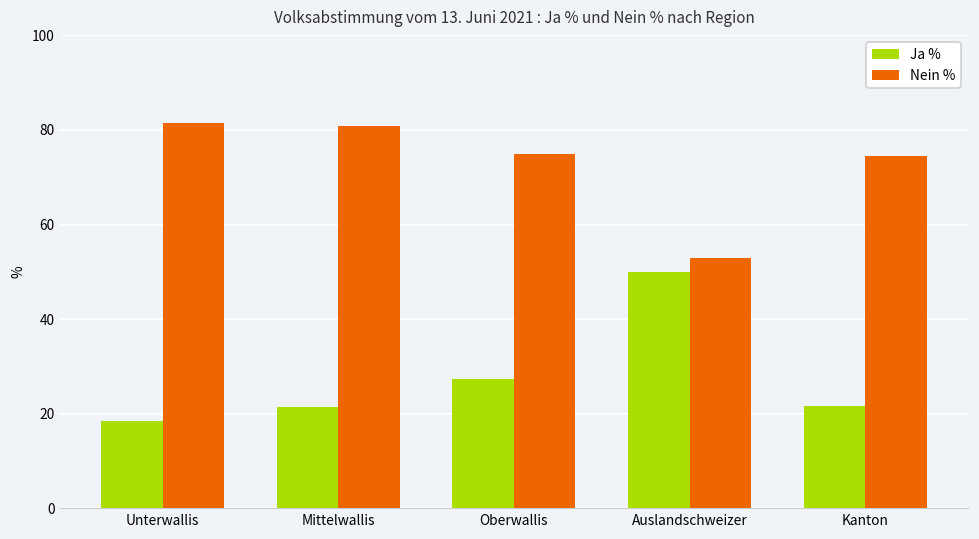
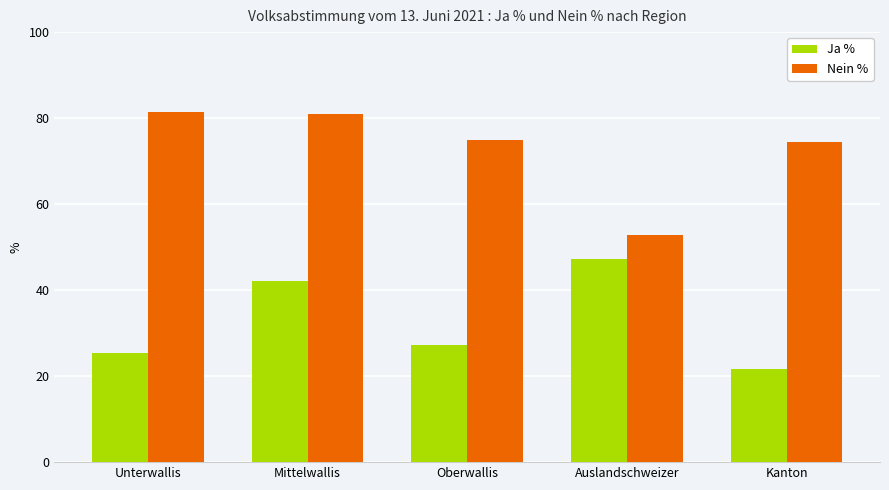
  {
    "Ja %": {
-     "Unterwallis": 19,
-     "Mittelwallis": 21,
+     "Unterwallis": 25,
+     "Mittelwallis": 42,
      "Oberwallis": 27,
-     "Auslandschweizer": 50,
+     "Auslandschweizer": 47,
      "Kanton": 22
    },
    "Nein %": {
      "Unterwallis": 81,
      "Mittelwallis": 81,
      "Oberwallis": 75,
      "Auslandschweizer": 53,
      "Kanton": 75
    }
  }
